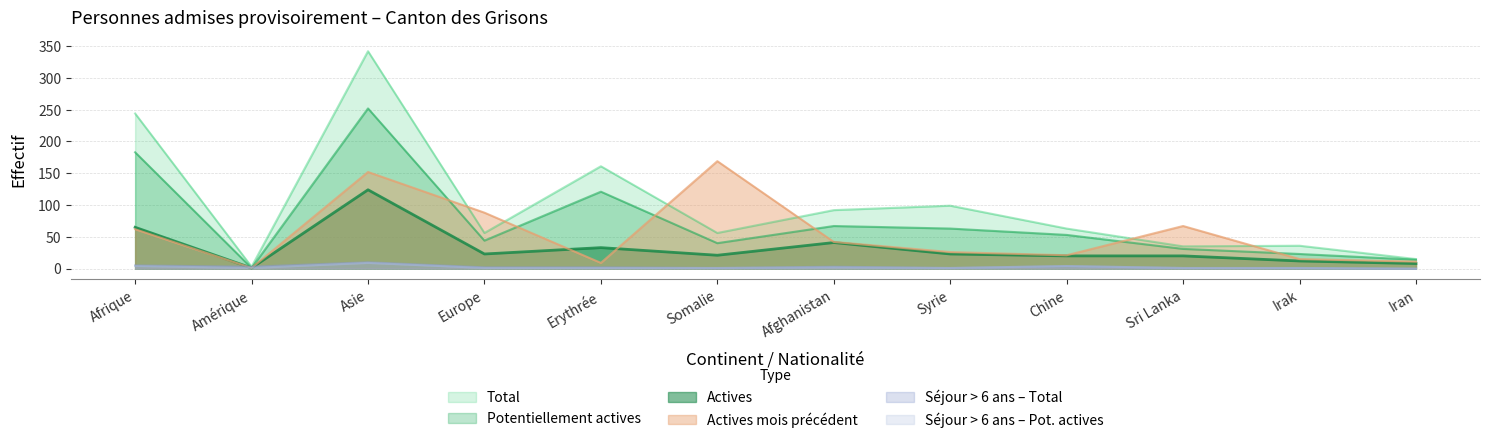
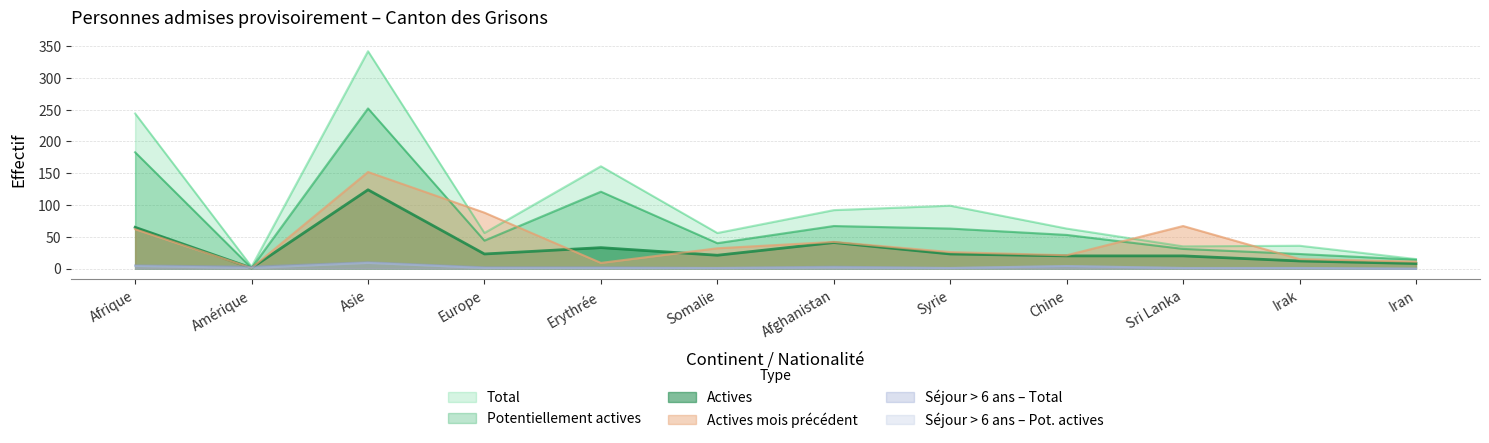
  {
    "Actives mois précédent": {
      "Asie": 150,
      "Europe": 90,
      "Erythrée": 10,
-     "Somalie": 170,
+     "Somalie": 30,
      "Sri Lanka": 70
    }
  }
